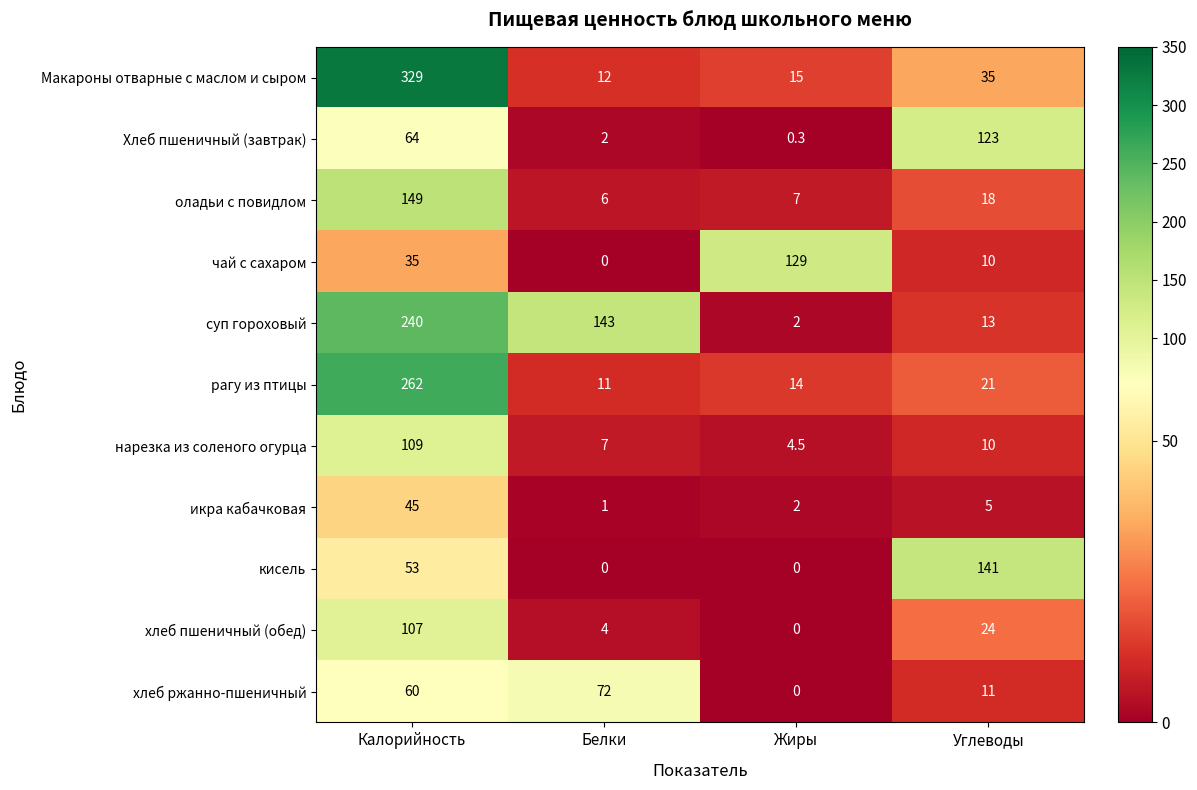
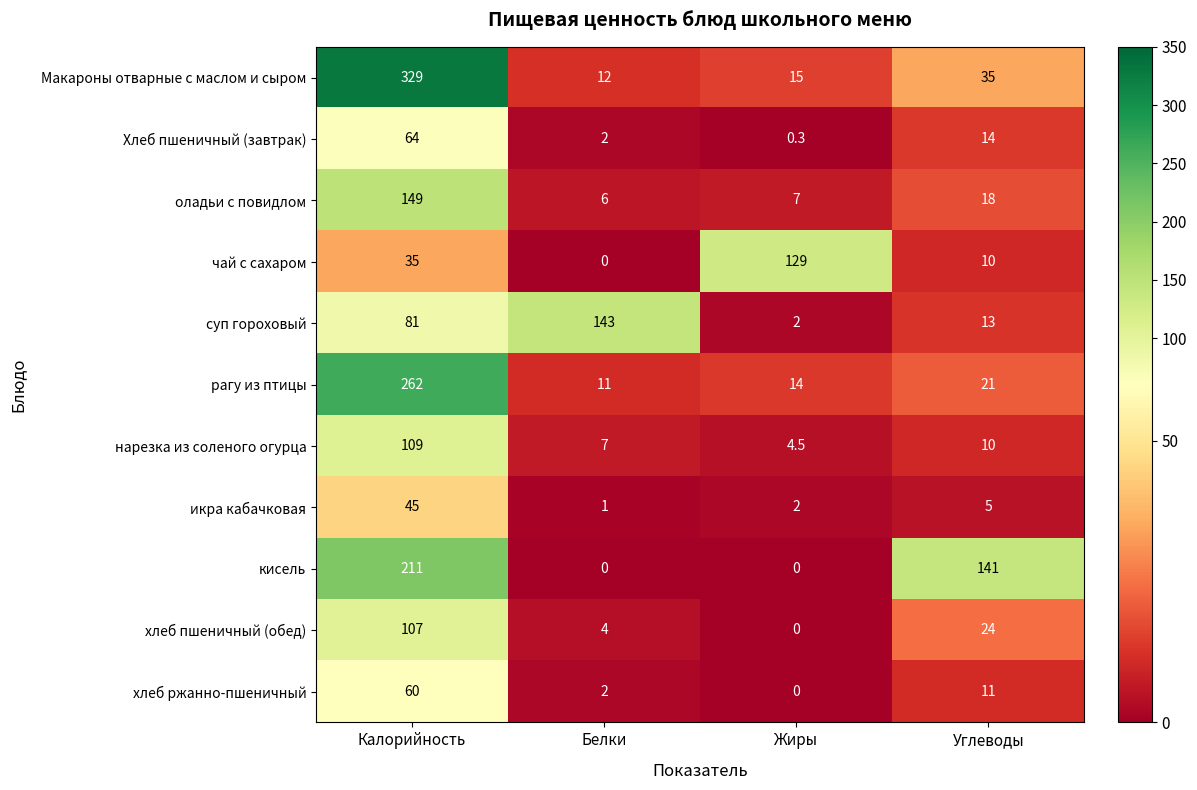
  {
    "Макароны отварные с маслом и сыром": {
      "Калорийность": 329,
      "Белки": 12,
      "Жиры": 15,
      "Углеводы": 35
    },
    "Хлеб пшеничный (завтрак)": {
      "Калорийность": 64,
      "Белки": 2,
      "Жиры": 0.3,
-     "Углеводы": 123
+     "Углеводы": 14
    },
    "оладьи с повидлом": {
      "Калорийность": 149,
      "Белки": 6,
      "Жиры": 7,
      "Углеводы": 18
    },
    "чай с сахаром": {
      "Калорийность": 35,
      "Белки": 0,
      "Жиры": 129,
      "Углеводы": 10
    },
    "суп гороховый": {
-     "Калорийность": 240,
+     "Калорийность": 81,
      "Белки": 143,
      "Жиры": 2,
      "Углеводы": 13
    },
    "рагу из птицы": {
      "Калорийность": 262,
      "Белки": 11,
      "Жиры": 14,
      "Углеводы": 21
    },
    "нарезка из соленого огурца": {
      "Калорийность": 109,
      "Белки": 7,
      "Жиры": 4.5,
      "Углеводы": 10
    },
    "икра кабачковая": {
      "Калорийность": 45,
      "Белки": 1,
      "Жиры": 2,
      "Углеводы": 5
    },
    "кисель": {
-     "Калорийность": 53,
+     "Калорийность": 211,
      "Белки": 0,
      "Жиры": 0,
      "Углеводы": 141
    },
    "хлеб пшеничный (обед)": {
      "Калорийность": 107,
      "Белки": 4,
      "Жиры": 0,
      "Углеводы": 24
    },
    "хлеб ржанно-пшеничный": {
      "Калорийность": 60,
-     "Белки": 72,
+     "Белки": 2,
      "Жиры": 0,
      "Углеводы": 11
    }
  }
